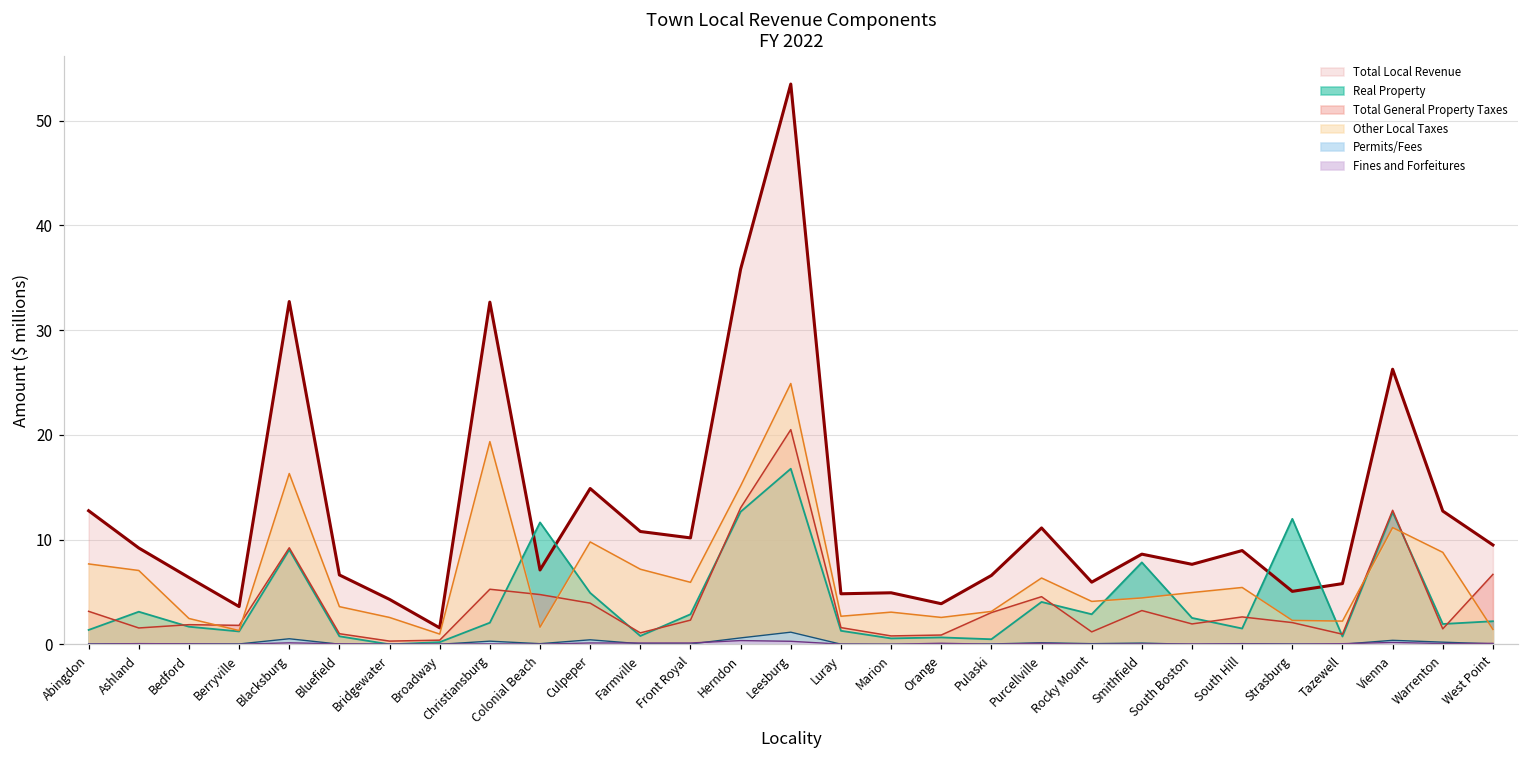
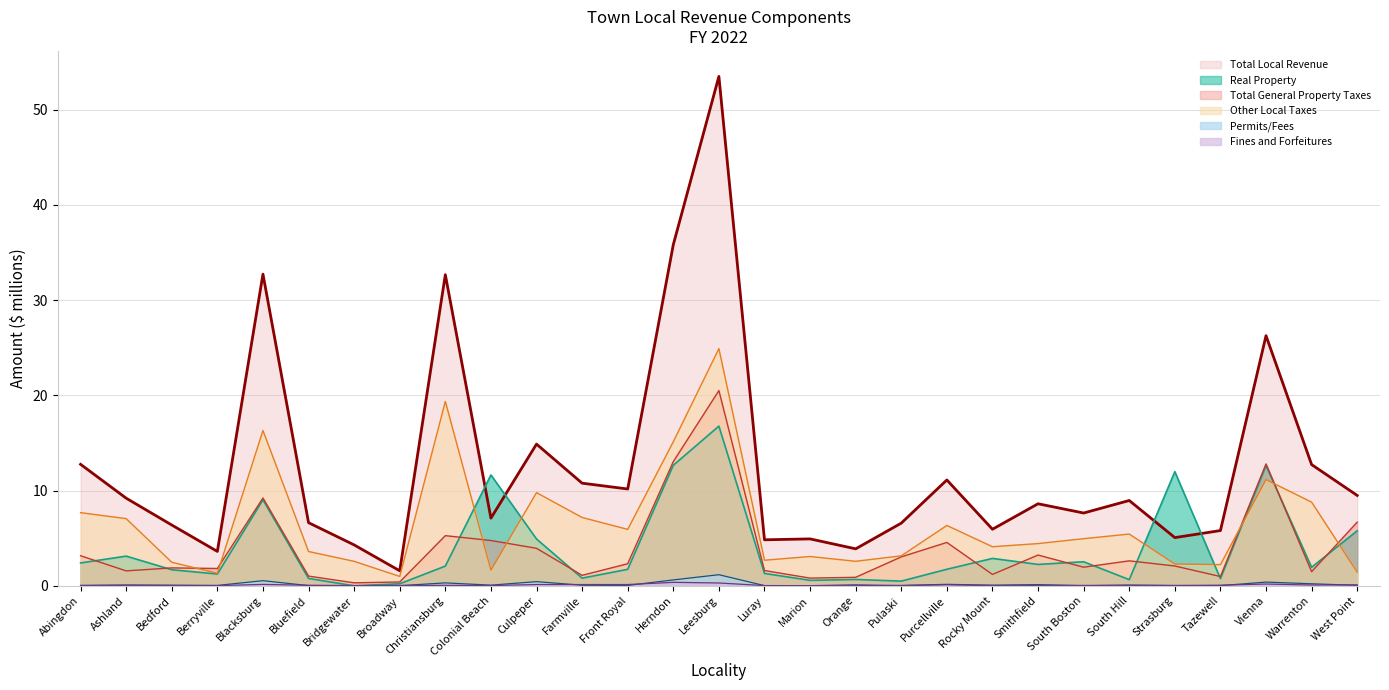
  {
    "Real Property": {
-     "Abingdon": 1,
+     "Abingdon": 2,
      "Ashland": 3,
      "Christiansburg": 2,
      "Colonial Beach": 12,
      "Culpeper": 5,
      "Farmville": 1,
-     "Front Royal": 3,
+     "Front Royal": 2,
      "Herndon": 13,
      "Leesburg": 17,
      "Luray": 1,
      "Pulaski": 0,
-     "Purcellville": 4,
+     "Purcellville": 2,
      "Rocky Mount": 3,
-     "Smithfield": 8,
+     "Smithfield": 2,
      "South Boston": 3,
-     "South Hill": 2,
+     "South Hill": 1,
      "Strasburg": 12,
      "Warrenton": 2,
-     "West Point": 2
+     "West Point": 6
    }
  }
